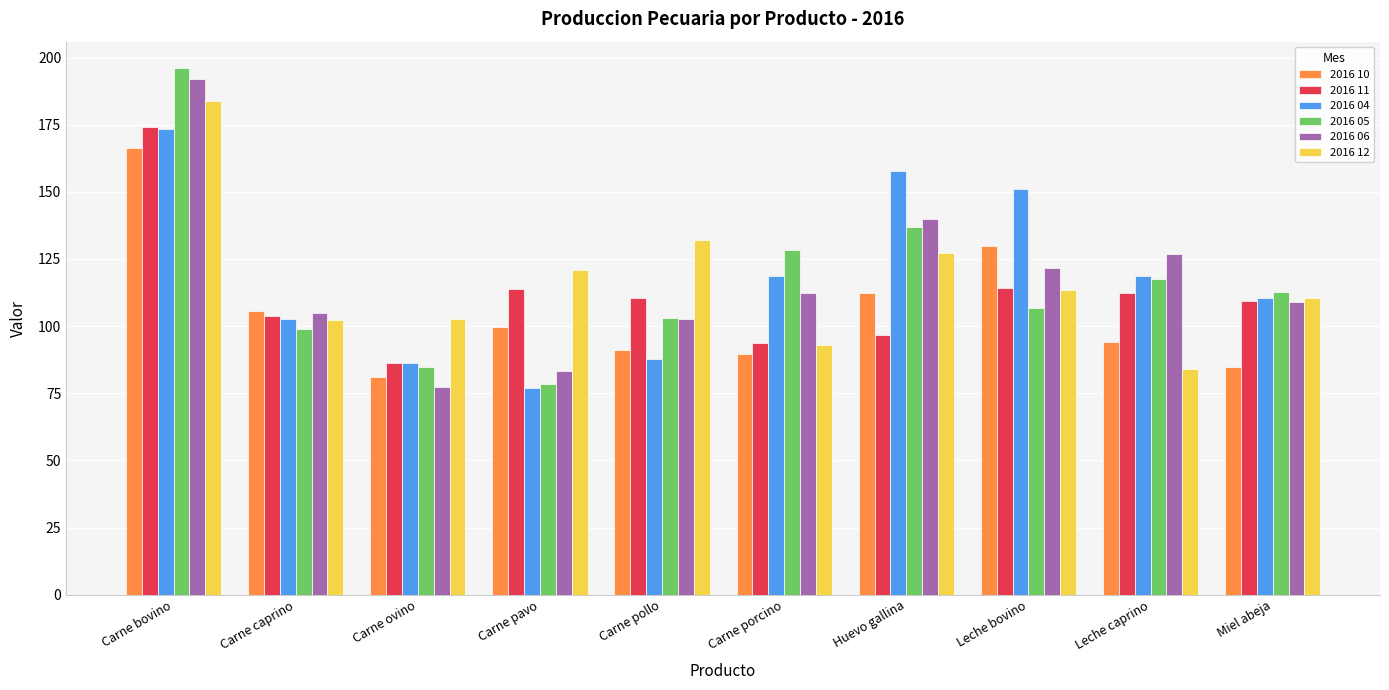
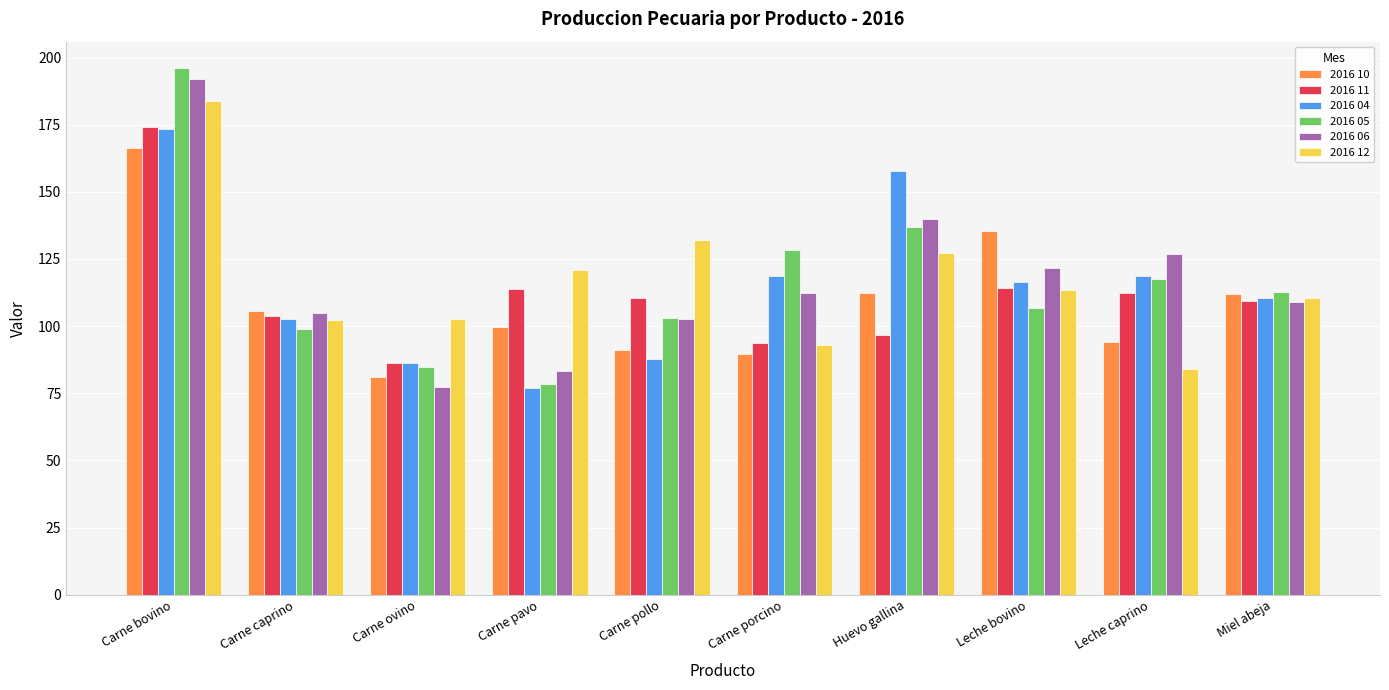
  {
    "2016 10": {
      "Carne bovino": 166,
      "Carne caprino": 106,
      "Carne ovino": 81,
      "Carne pavo": 100,
      "Carne pollo": 91,
      "Carne porcino": 90,
      "Huevo gallina": 113,
-     "Leche bovino": 130,
+     "Leche bovino": 135,
      "Leche caprino": 94,
-     "Miel abeja": 85
+     "Miel abeja": 112
    },
    "2016 11": {
      "Carne bovino": 174,
      "Carne caprino": 104,
      "Carne ovino": 86,
      "Carne pavo": 114,
      "Carne pollo": 110,
      "Carne porcino": 94,
      "Huevo gallina": 97,
      "Leche bovino": 114,
      "Leche caprino": 112,
      "Miel abeja": 109
    },
    "2016 04": {
      "Carne bovino": 173,
      "Carne caprino": 103,
      "Carne ovino": 86,
      "Carne pavo": 77,
      "Carne pollo": 88,
      "Carne porcino": 119,
      "Huevo gallina": 158,
-     "Leche bovino": 151,
+     "Leche bovino": 116,
      "Leche caprino": 119,
      "Miel abeja": 110
    },
    "2016 05": {
      "Carne bovino": 196,
      "Carne caprino": 99,
      "Carne ovino": 85,
      "Carne pavo": 79,
      "Carne pollo": 103,
      "Carne porcino": 128,
      "Huevo gallina": 137,
      "Leche bovino": 107,
      "Leche caprino": 118,
      "Miel abeja": 113
    },
    "2016 06": {
      "Carne bovino": 192,
      "Carne caprino": 105,
      "Carne ovino": 77,
      "Carne pavo": 83,
      "Carne pollo": 103,
      "Carne porcino": 113,
      "Huevo gallina": 140,
      "Leche bovino": 122,
      "Leche caprino": 127,
      "Miel abeja": 109
    },
    "2016 12": {
      "Carne bovino": 184,
      "Carne caprino": 102,
      "Carne ovino": 103,
      "Carne pavo": 121,
      "Carne pollo": 132,
      "Carne porcino": 93,
      "Huevo gallina": 127,
      "Leche bovino": 114,
      "Leche caprino": 84,
      "Miel abeja": 110
    }
  }
